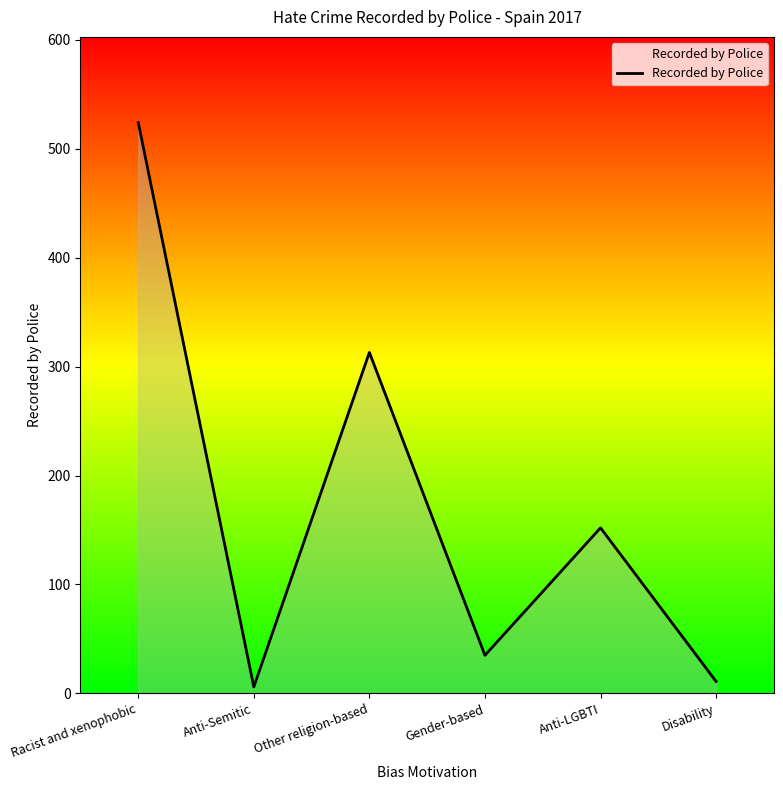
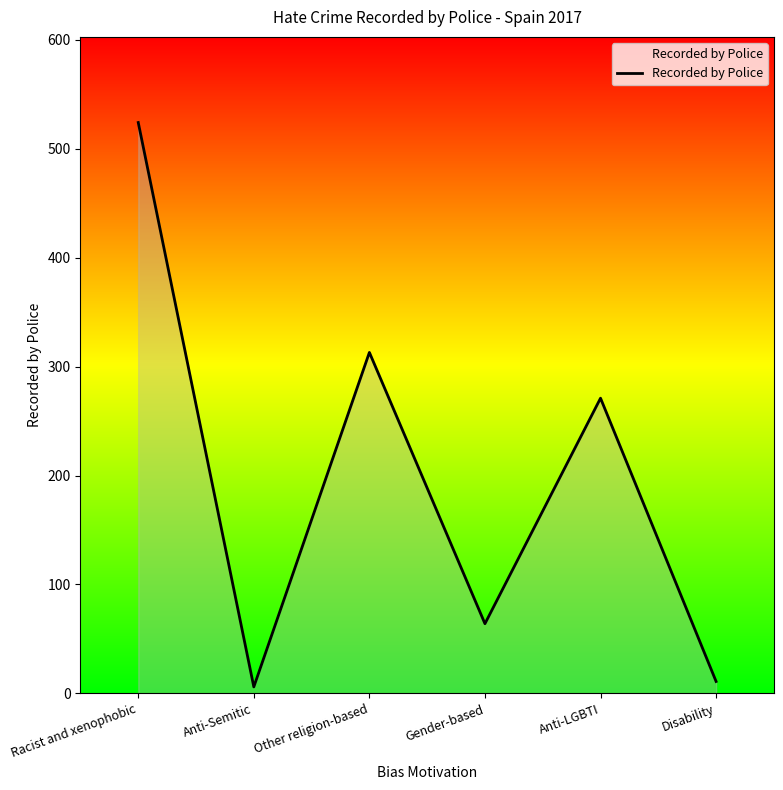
  {
    "Racist and xenophobic": 524,
    "Anti-Semitic": 6,
    "Other religion-based": 313,
-   "Gender-based": 35,
-   "Anti-LGBTI": 152,
+   "Gender-based": 64,
+   "Anti-LGBTI": 271,
    "Disability": 11
  }
